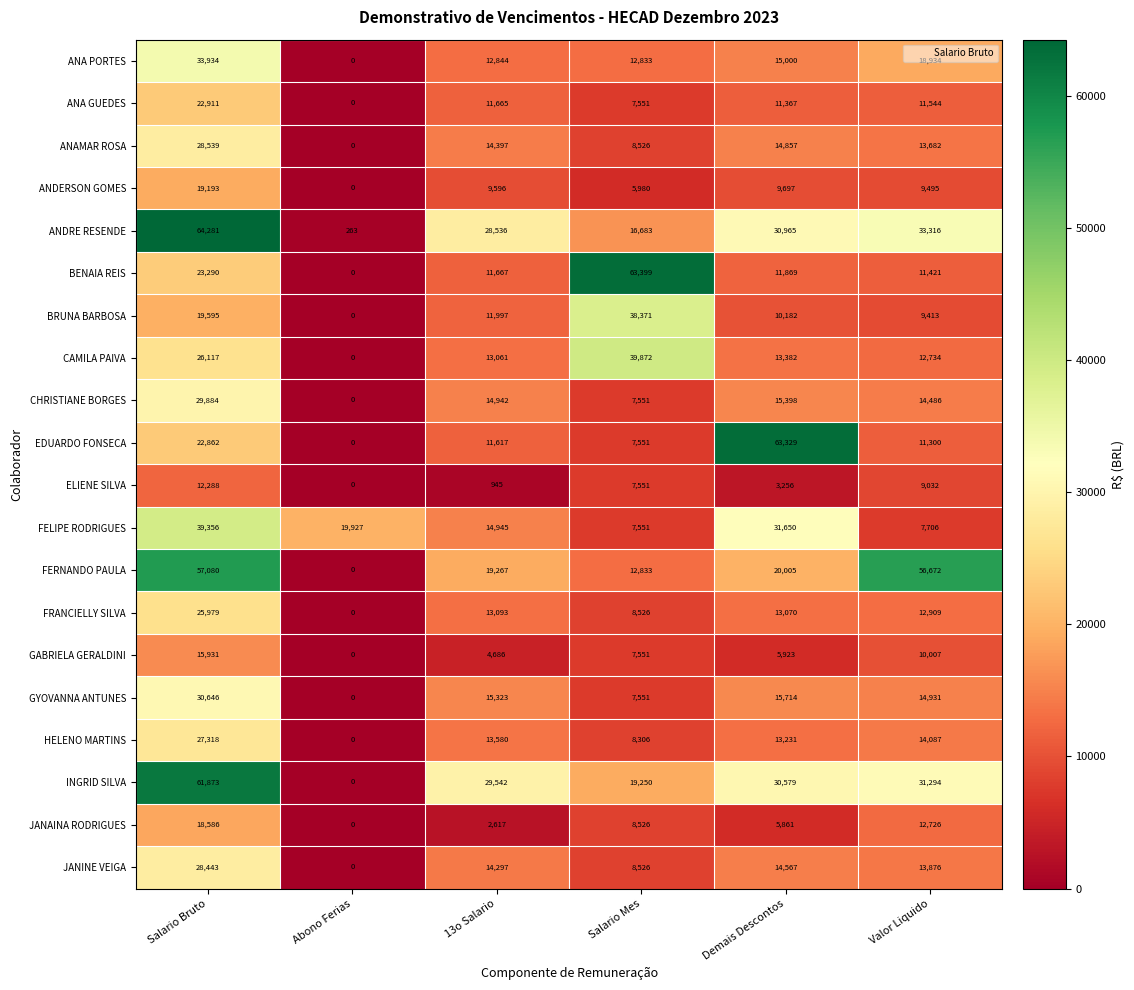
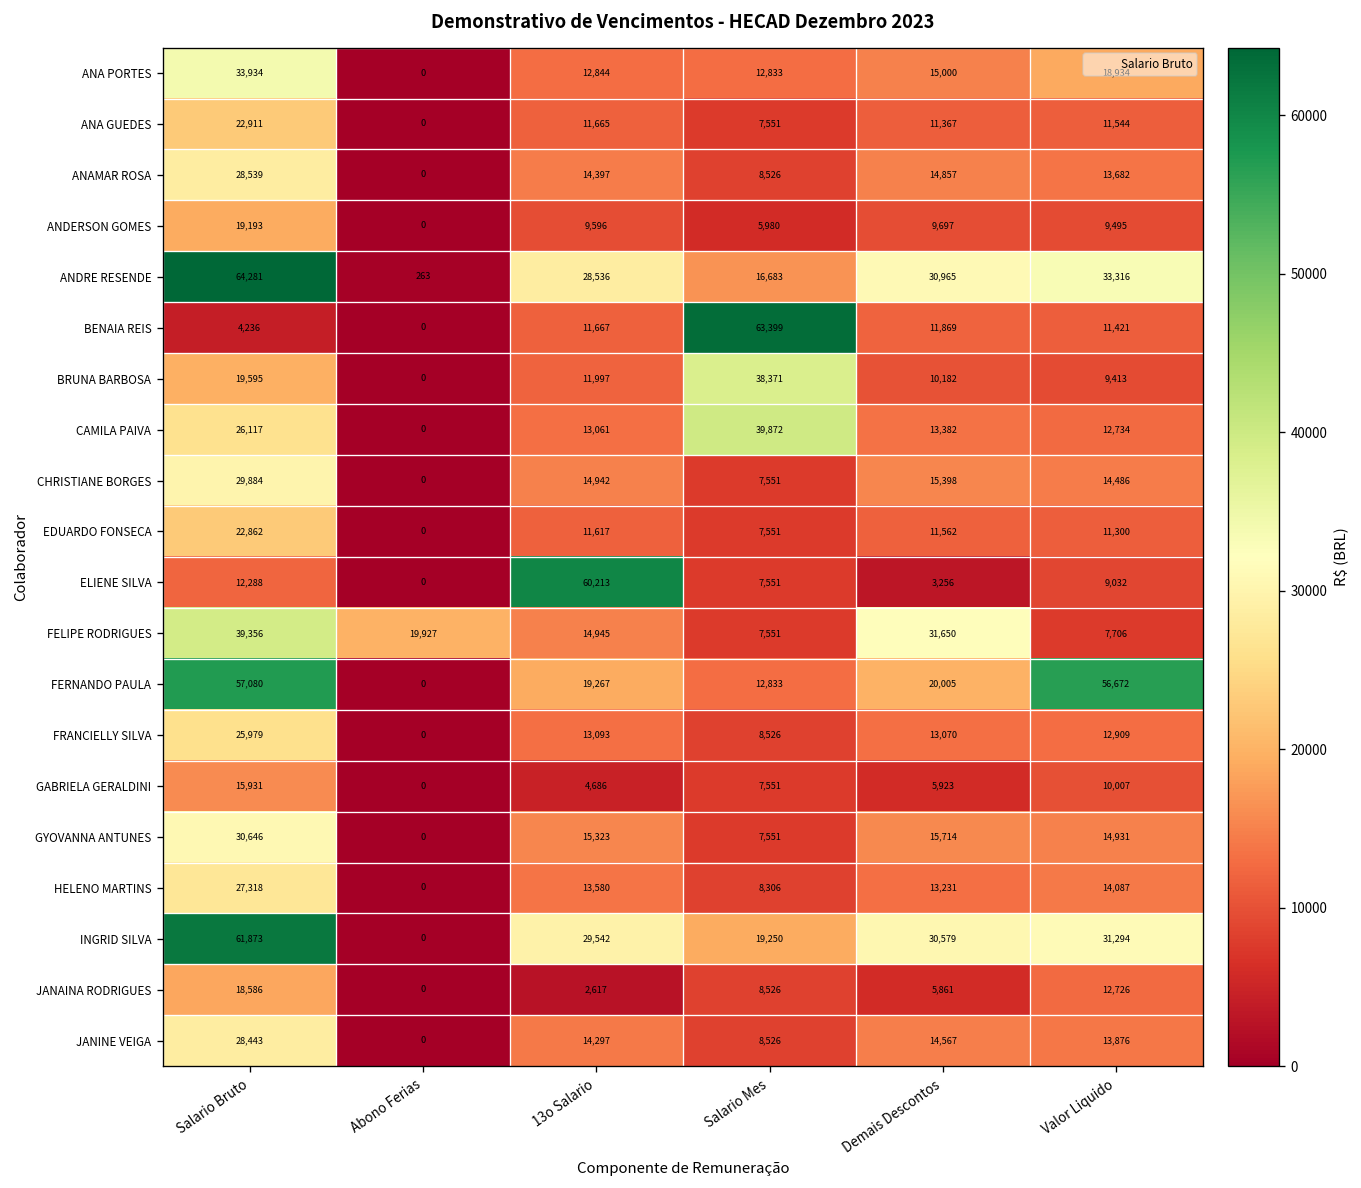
  {
    "ANA PORTES": {
      "Salario Bruto": "33,934",
      "Abono Ferias": "0",
      "13o Salario": "12,844",
      "Salario Mes": "12,833",
      "Demais Descontos": "15,000"
    },
    "ANA GUEDES": {
      "Salario Bruto": "22,911",
      "Abono Ferias": "0",
      "13o Salario": "11,665",
      "Salario Mes": "7,551",
      "Demais Descontos": "11,367",
      "Valor Liquido": "11,544"
    },
    "ANAMAR ROSA": {
      "Salario Bruto": "28,539",
      "Abono Ferias": "0",
      "13o Salario": "14,397",
      "Salario Mes": "8,526",
      "Demais Descontos": "14,857",
      "Valor Liquido": "13,682"
    },
    "ANDERSON GOMES": {
      "Salario Bruto": "19,193",
      "Abono Ferias": "0",
      "13o Salario": "9,596",
      "Salario Mes": "5,980",
      "Demais Descontos": "9,697",
      "Valor Liquido": "9,495"
    },
    "ANDRE RESENDE": {
      "Salario Bruto": "64,281",
      "Abono Ferias": "263",
      "13o Salario": "28,536",
      "Salario Mes": "16,683",
      "Demais Descontos": "30,965",
      "Valor Liquido": "33,316"
    },
    "BENAIA REIS": {
-     "Salario Bruto": "23,290",
+     "Salario Bruto": "4,236",
      "Abono Ferias": "0",
      "13o Salario": "11,667",
      "Salario Mes": "63,399",
      "Demais Descontos": "11,869",
      "Valor Liquido": "11,421"
    },
    "BRUNA BARBOSA": {
      "Salario Bruto": "19,595",
      "Abono Ferias": "0",
      "13o Salario": "11,997",
      "Salario Mes": "38,371",
      "Demais Descontos": "10,182",
      "Valor Liquido": "9,413"
    },
    "CAMILA PAIVA": {
      "Salario Bruto": "26,117",
      "Abono Ferias": "0",
      "13o Salario": "13,061",
      "Salario Mes": "39,872",
      "Demais Descontos": "13,382",
      "Valor Liquido": "12,734"
    },
    "CHRISTIANE BORGES": {
      "Salario Bruto": "29,884",
      "Abono Ferias": "0",
      "13o Salario": "14,942",
      "Salario Mes": "7,551",
      "Demais Descontos": "15,398",
      "Valor Liquido": "14,486"
    },
    "EDUARDO FONSECA": {
      "Salario Bruto": "22,862",
      "Abono Ferias": "0",
      "13o Salario": "11,617",
      "Salario Mes": "7,551",
-     "Demais Descontos": "63,329",
+     "Demais Descontos": "11,562",
      "Valor Liquido": "11,300"
    },
    "ELIENE SILVA": {
      "Salario Bruto": "12,288",
      "Abono Ferias": "0",
-     "13o Salario": "945",
+     "13o Salario": "60,213",
      "Salario Mes": "7,551",
      "Demais Descontos": "3,256",
      "Valor Liquido": "9,032"
    },
    "FELIPE RODRIGUES": {
      "Salario Bruto": "39,356",
      "Abono Ferias": "19,927",
      "13o Salario": "14,945",
      "Salario Mes": "7,551",
      "Demais Descontos": "31,650",
      "Valor Liquido": "7,706"
    },
    "FERNANDO PAULA": {
      "Salario Bruto": "57,080",
      "Abono Ferias": "0",
      "13o Salario": "19,267",
      "Salario Mes": "12,833",
      "Demais Descontos": "20,005",
      "Valor Liquido": "56,672"
    },
    "FRANCIELLY SILVA": {
      "Salario Bruto": "25,979",
      "Abono Ferias": "0",
      "13o Salario": "13,093",
      "Salario Mes": "8,526",
      "Demais Descontos": "13,070",
      "Valor Liquido": "12,909"
    },
    "GABRIELA GERALDINI": {
      "Salario Bruto": "15,931",
      "Abono Ferias": "0",
      "13o Salario": "4,686",
      "Salario Mes": "7,551",
      "Demais Descontos": "5,923",
      "Valor Liquido": "10,007"
    },
    "GYOVANNA ANTUNES": {
      "Salario Bruto": "30,646",
      "Abono Ferias": "0",
      "13o Salario": "15,323",
      "Salario Mes": "7,551",
      "Demais Descontos": "15,714",
      "Valor Liquido": "14,931"
    },
    "HELENO MARTINS": {
      "Salario Bruto": "27,318",
      "Abono Ferias": "0",
      "13o Salario": "13,580",
      "Salario Mes": "8,306",
      "Demais Descontos": "13,231",
      "Valor Liquido": "14,087"
    },
    "INGRID SILVA": {
      "Salario Bruto": "61,873",
      "Abono Ferias": "0",
      "13o Salario": "29,542",
      "Salario Mes": "19,250",
      "Demais Descontos": "30,579",
      "Valor Liquido": "31,294"
    },
    "JANAINA RODRIGUES": {
      "Salario Bruto": "18,586",
      "Abono Ferias": "0",
      "13o Salario": "2,617",
      "Salario Mes": "8,526",
      "Demais Descontos": "5,861",
      "Valor Liquido": "12,726"
    },
    "JANINE VEIGA": {
      "Salario Bruto": "28,443",
      "Abono Ferias": "0",
      "13o Salario": "14,297",
      "Salario Mes": "8,526",
      "Demais Descontos": "14,567",
      "Valor Liquido": "13,876"
    }
  }
